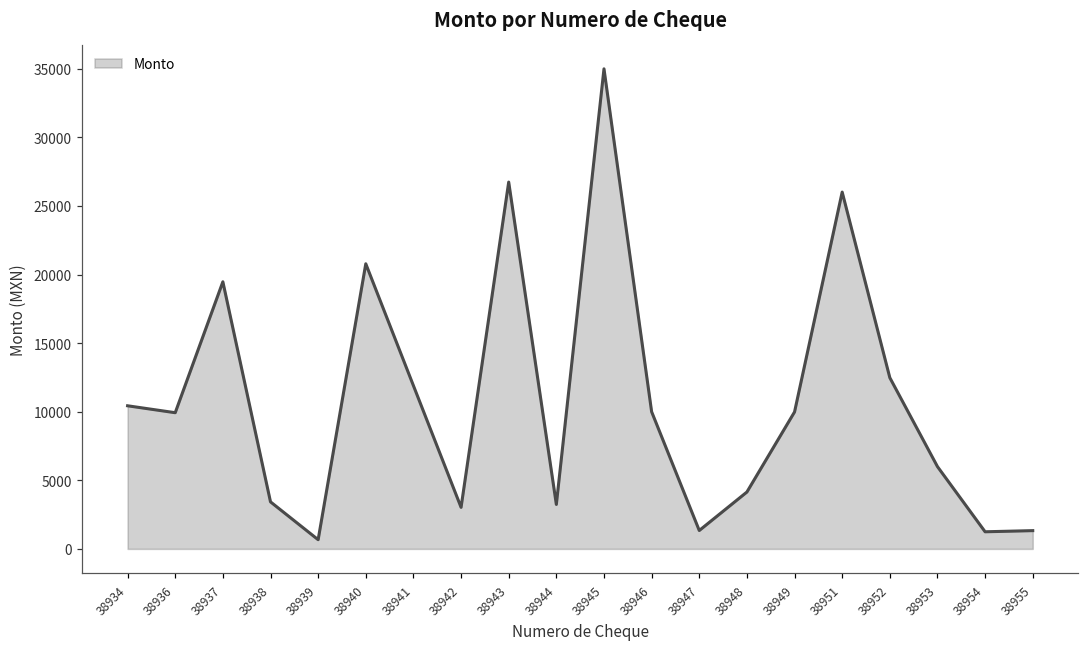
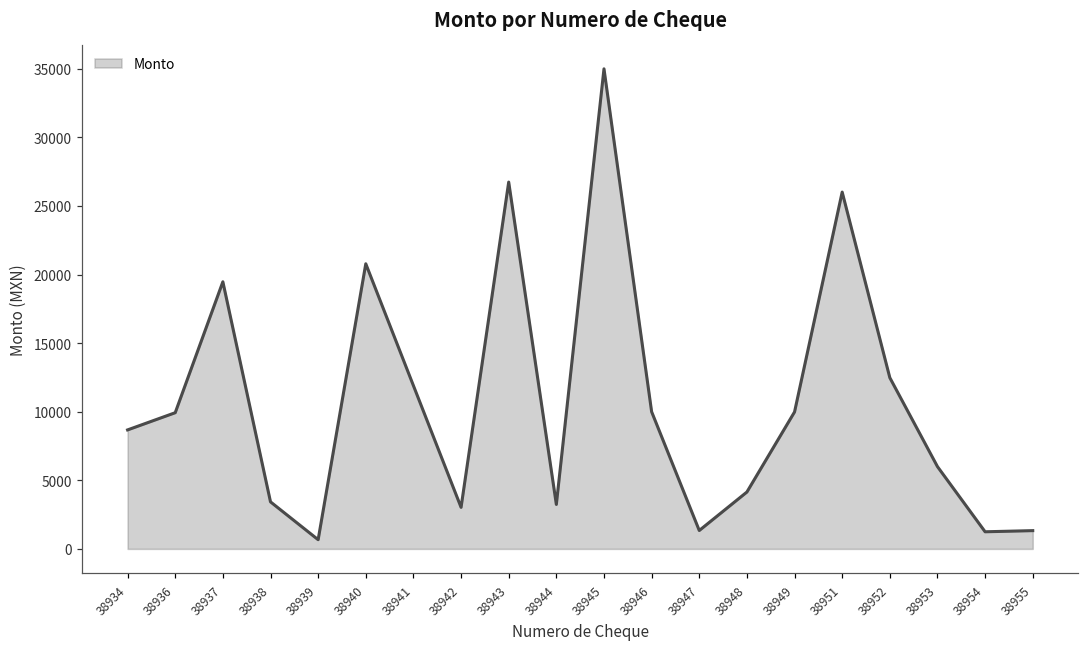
  {
-   "38934": 10400,
+   "38934": 8700,
    "38936": 9900,
    "38937": 19500,
    "38938": 3400,
    "38939": 700,
    "38940": 20800,
    "38941": 11900,
    "38942": 3000,
    "38943": 26700,
    "38944": 3200,
    "38945": 35000,
    "38946": 10000,
    "38947": 1300,
    "38948": 4100,
    "38949": 10000,
    "38951": 26000,
    "38952": 12500,
    "38953": 6000,
    "38954": 1200,
    "38955": 1300
  }
